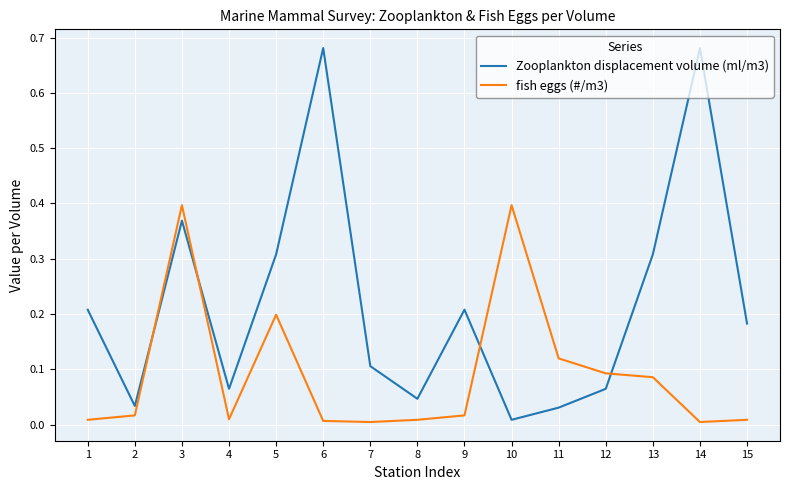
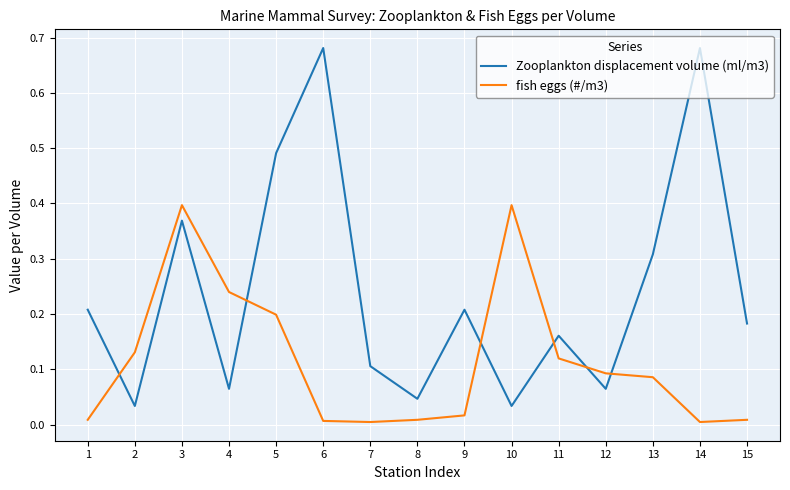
  {
    "Zooplankton displacement volume (ml/m3)": {
      "1": 0.21,
      "2": 0.03,
      "3": 0.37,
      "4": 0.07,
-     "5": 0.31,
+     "5": 0.49,
      "6": 0.68,
      "7": 0.11,
      "8": 0.05,
      "9": 0.21,
-     "10": 0.01,
-     "11": 0.03,
+     "10": 0.03,
+     "11": 0.16,
      "12": 0.07,
      "13": 0.31,
      "15": 0.18
    },
    "fish eggs (#/m3)": {
      "1": 0.01,
-     "2": 0.02,
+     "2": 0.13,
      "3": 0.40,
-     "4": 0.01,
+     "4": 0.24,
      "5": 0.20,
      "6": 0.01,
      "7": 0.01,
      "8": 0.01,
      "9": 0.02,
      "10": 0.40,
      "11": 0.12,
      "12": 0.09,
      "13": 0.09,
      "14": 0.01,
      "15": 0.01
    }
  }
